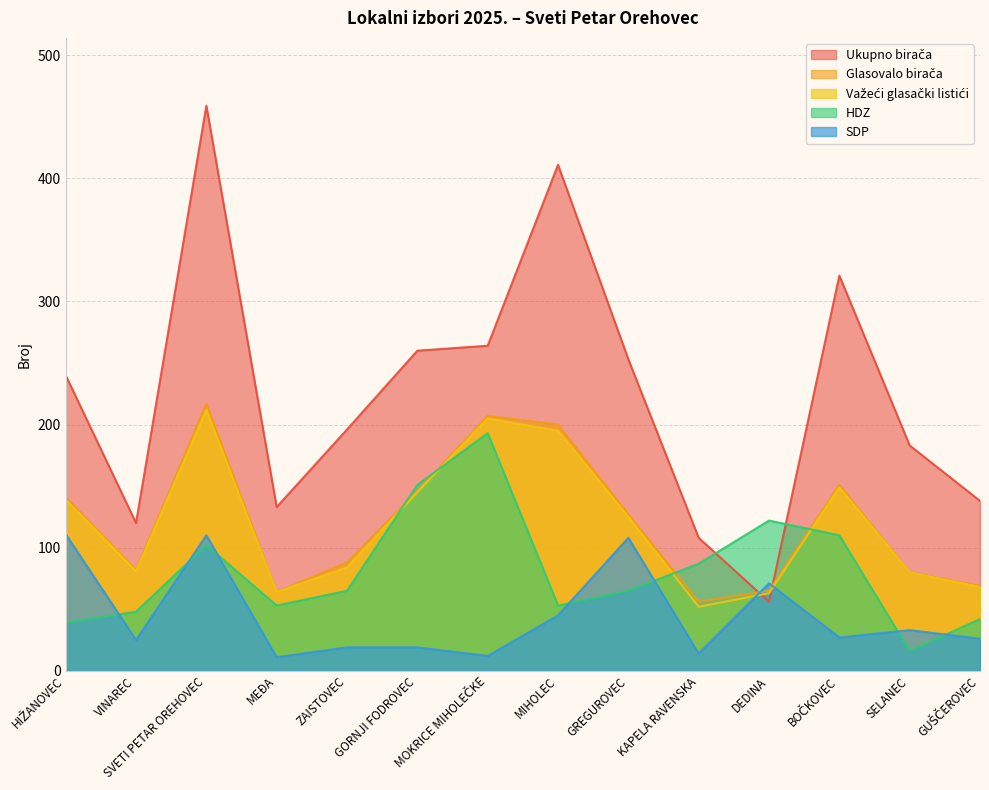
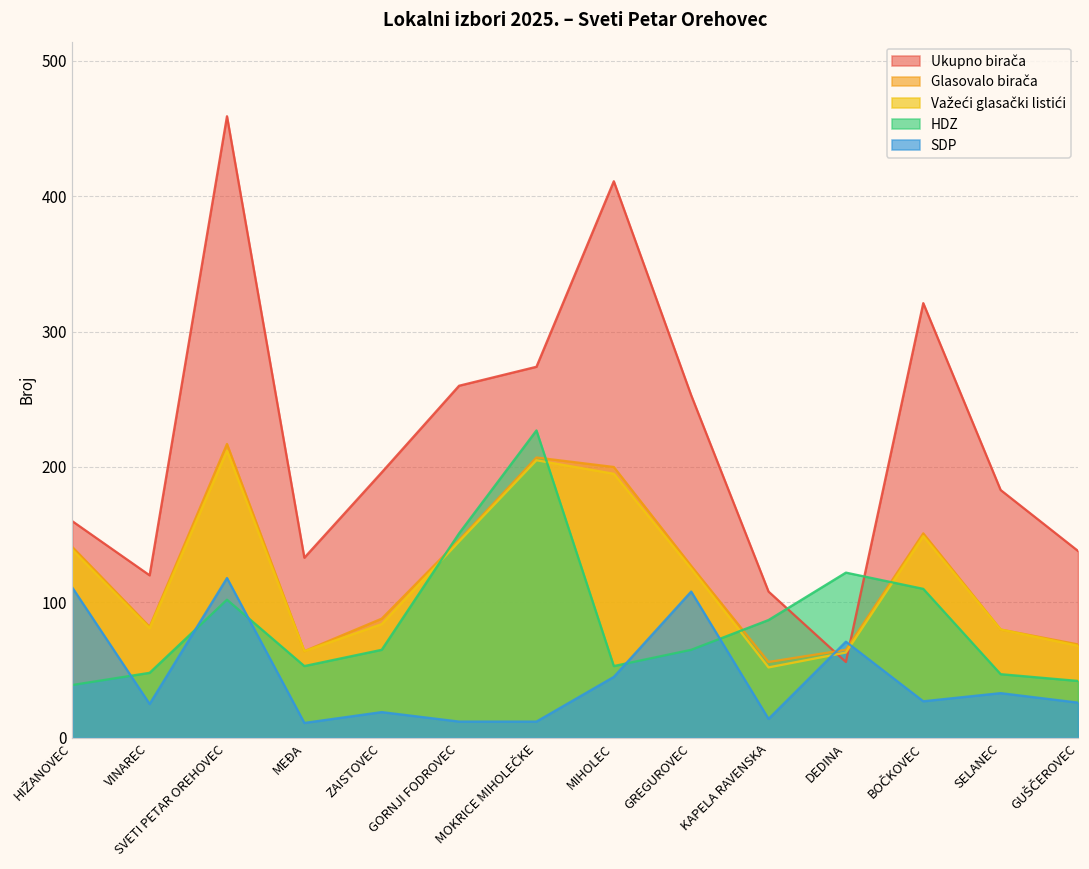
  {
    "Ukupno birača": {
-     "HIŽANOVEC": 240,
+     "HIŽANOVEC": 160,
      "VINAREC": 120,
      "SVETI PETAR OREHOVEC": 459,
      "MEĐA": 133,
      "ZAISTOVEC": 196,
      "GORNJI FODROVEC": 260,
-     "MOKRICE MIHOLEČKE": 264,
+     "MOKRICE MIHOLEČKE": 274,
      "MIHOLEC": 411,
      "GREGUROVEC": 253,
      "KAPELA RAVENSKA": 108,
      "DEDINA": 56,
      "BOČKOVEC": 321,
      "SELANEC": 183,
      "GUŠČEROVEC": 138
    },
    "HDZ": {
      "HIŽANOVEC": 39,
      "VINAREC": 48,
      "SVETI PETAR OREHOVEC": 102,
      "MEĐA": 53,
      "ZAISTOVEC": 65,
      "GORNJI FODROVEC": 151,
-     "MOKRICE MIHOLEČKE": 193,
+     "MOKRICE MIHOLEČKE": 227,
      "MIHOLEC": 53,
      "GREGUROVEC": 65,
      "KAPELA RAVENSKA": 87,
      "DEDINA": 122,
      "BOČKOVEC": 110,
-     "SELANEC": 16,
+     "SELANEC": 47,
      "GUŠČEROVEC": 42
    },
    "SDP": {
      "HIŽANOVEC": 111,
      "VINAREC": 25,
-     "SVETI PETAR OREHOVEC": 110,
+     "SVETI PETAR OREHOVEC": 118,
      "MEĐA": 11,
      "ZAISTOVEC": 19,
-     "GORNJI FODROVEC": 19,
+     "GORNJI FODROVEC": 12,
      "MOKRICE MIHOLEČKE": 12,
      "MIHOLEC": 45,
      "GREGUROVEC": 108,
      "KAPELA RAVENSKA": 14,
      "DEDINA": 71,
      "BOČKOVEC": 27,
      "SELANEC": 33,
      "GUŠČEROVEC": 26
    }
  }
